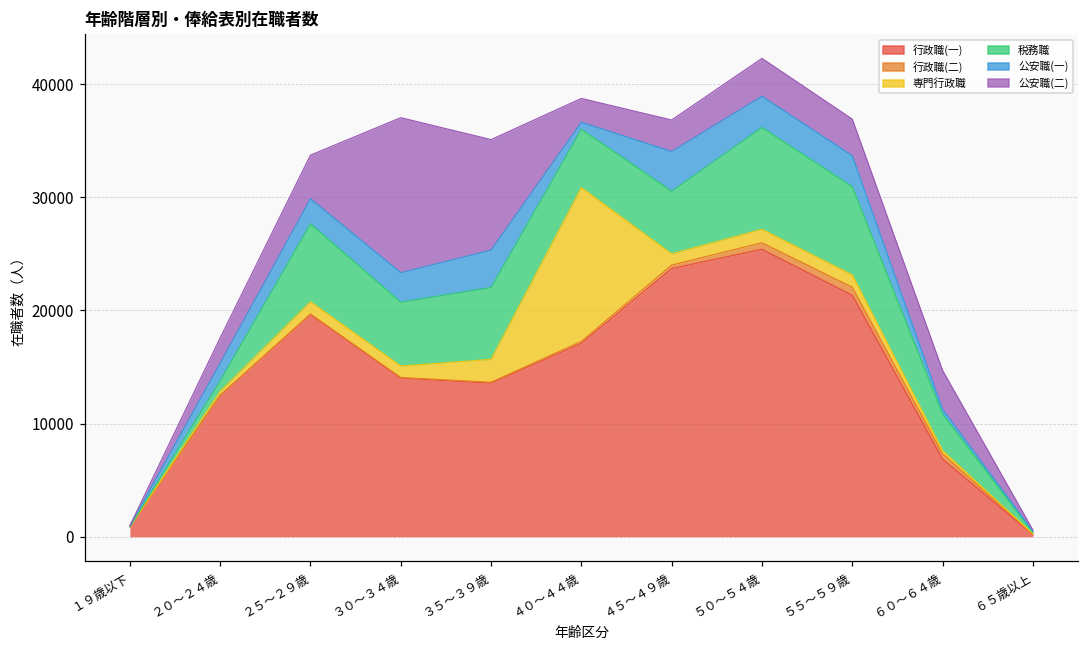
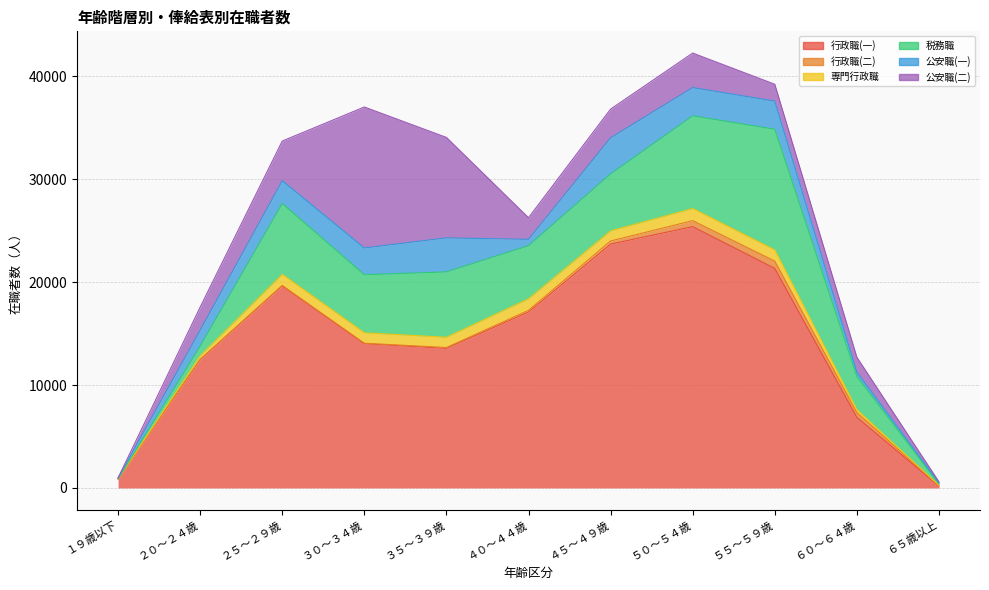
  {
    "専門行政職": {
      "２０～２４歳": 300,
      "２５～２９歳": 1100,
      "３０～３４歳": 1000,
-     "３５～３９歳": 2000,
-     "４０～４４歳": 13600,
+     "３５～３９歳": 1000,
+     "４０～４４歳": 1100,
      "４５～４９歳": 1000,
      "５０～５４歳": 1200,
      "５５～５９歳": 1100,
      "６０～６４歳": 300
    },
    "税務職": {
      "２０～２４歳": 900,
      "２５～２９歳": 6900,
      "３０～３４歳": 5600,
      "３５～３９歳": 6400,
      "４０～４４歳": 5200,
      "４５～４９歳": 5500,
      "５０～５４歳": 9000,
-     "５５～５９歳": 7800,
+     "５５～５９歳": 11700,
      "６０～６４歳": 3200
    },
    "公安職(一)": {
      "２０～２４歳": 1600,
      "２５～２９歳": 2200,
      "３０～３４歳": 2600,
      "３５～３９歳": 3300,
      "４０～４４歳": 600,
      "４５～４９歳": 3500,
      "５０～５４歳": 2700,
      "５５～５９歳": 2700,
      "６０～６４歳": 400
    },
    "公安職(二)": {
      "２０～２４歳": 2200,
      "２５～２９歳": 3900,
      "３０～３４歳": 13700,
      "３５～３９歳": 9800,
      "４０～４４歳": 2100,
      "４５～４９歳": 2800,
      "５０～５４歳": 3400,
-     "５５～５９歳": 3200,
-     "６０～６４歳": 3400
+     "５５～５９歳": 1600,
+     "６０～６４歳": 1400
    }
  }
